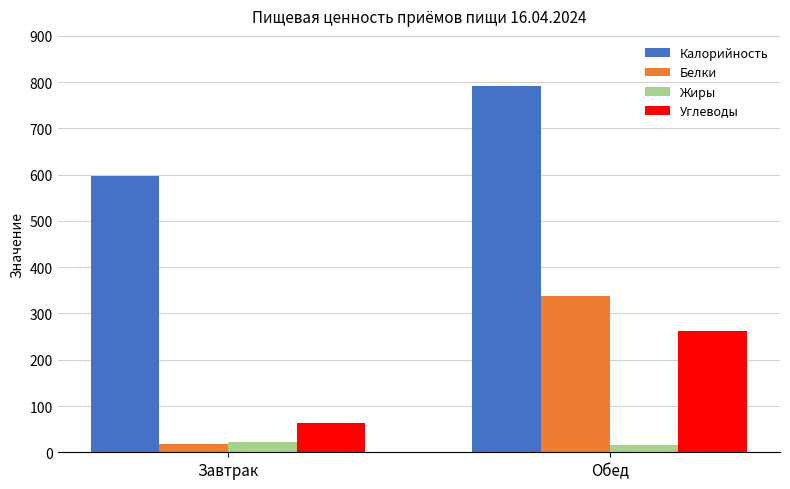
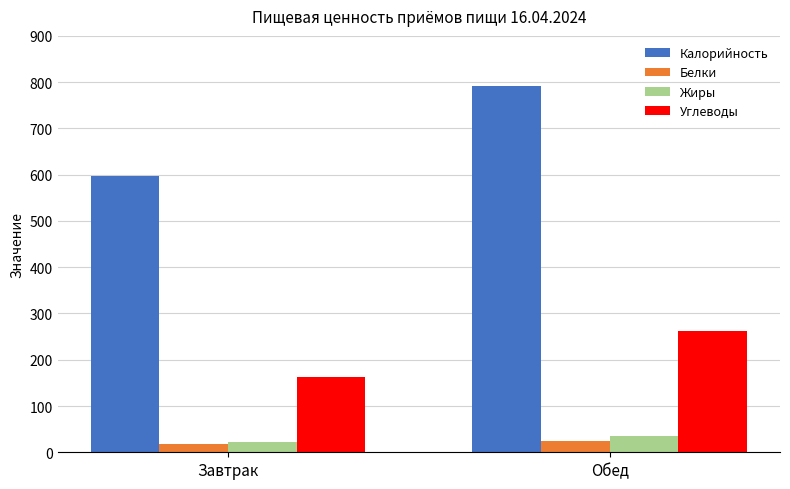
  {
    "Калорийность": {
      "Завтрак": 600,
      "Обед": 790
    },
    "Белки": {
      "Завтрак": 20,
-     "Обед": 340
+     "Обед": 20
    },
    "Жиры": {
      "Завтрак": 20,
-     "Обед": 20
+     "Обед": 40
    },
    "Углеводы": {
-     "Завтрак": 60,
+     "Завтрак": 160,
      "Обед": 260
    }
  }
